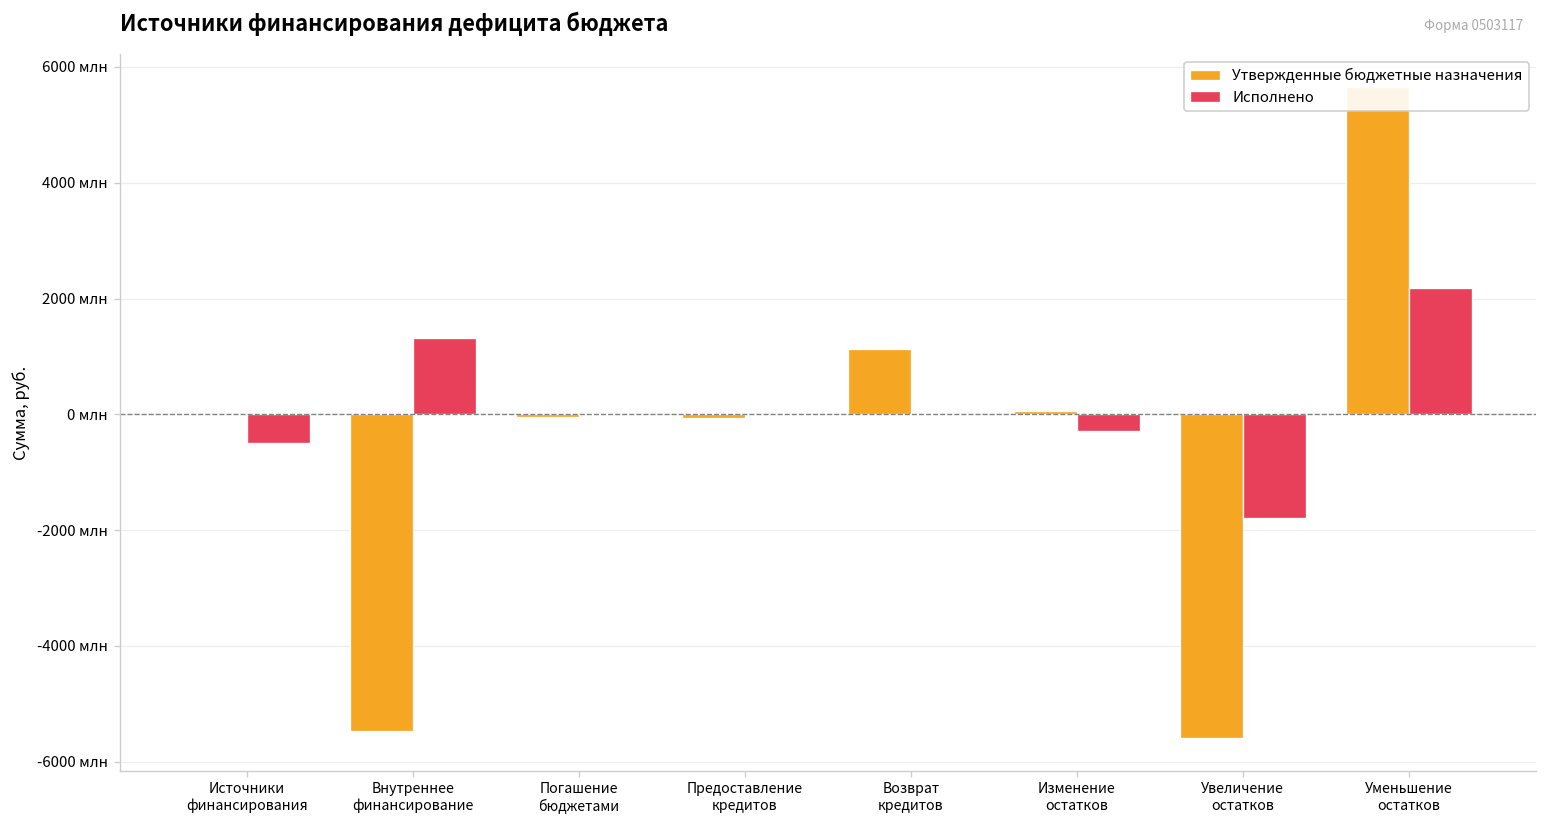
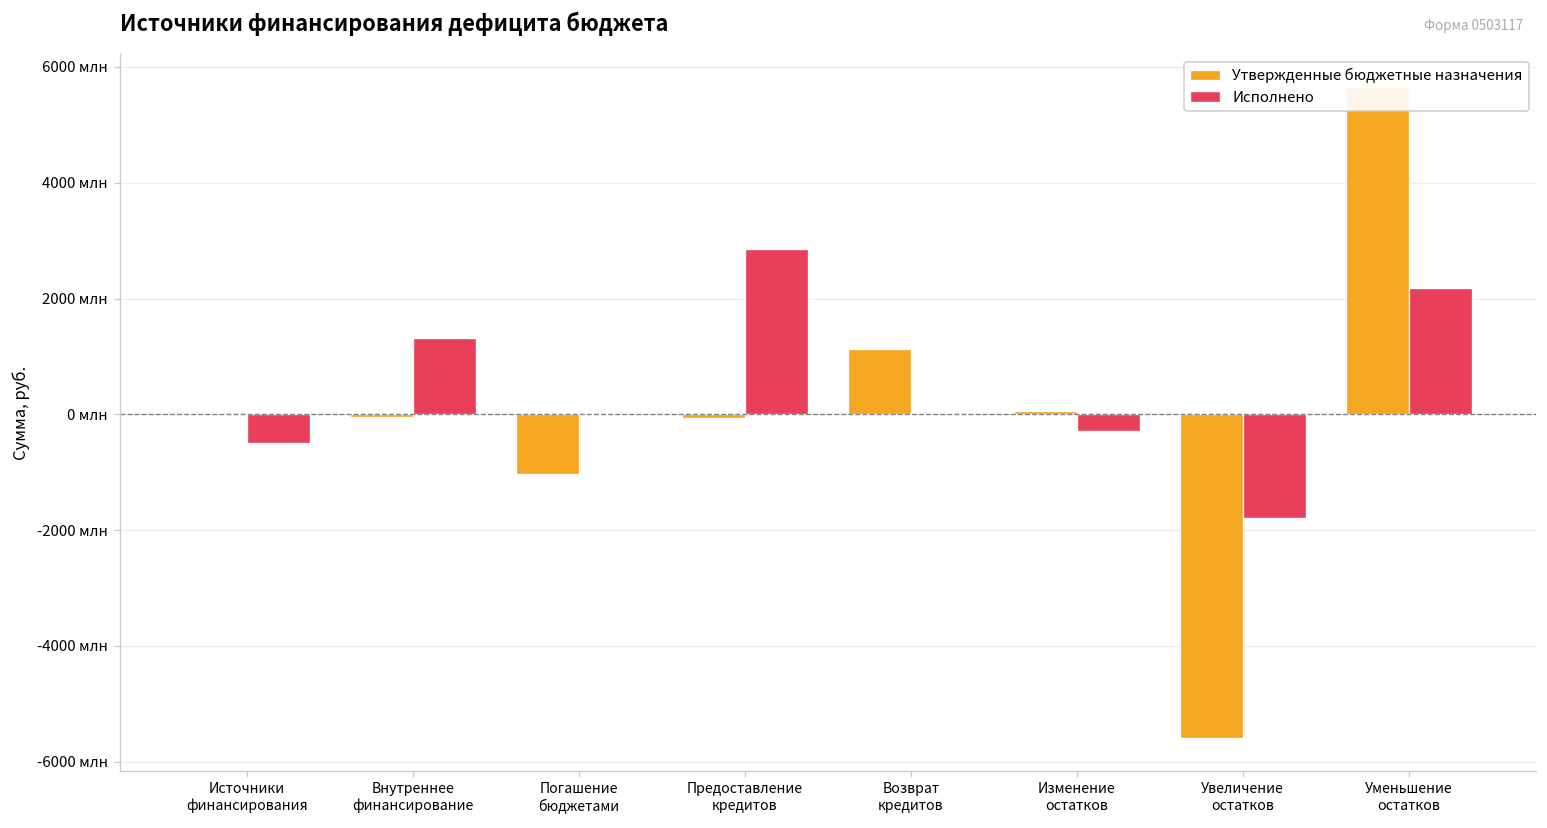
  {
    "Утвержденные бюджетные назначения": {
-     "Внутреннее финансирование": "-5500 млн",
-     "Погашение бюджетами": "-100 млн",
+     "Внутреннее финансирование": "-100 млн",
+     "Погашение бюджетами": "-1000 млн",
      "Предоставление кредитов": "-100 млн",
      "Возврат кредитов": "1100 млн",
      "Изменение остатков": "100 млн",
      "Увеличение остатков": "-5600 млн"
    },
    "Исполнено": {
      "Источники финансирования": "-500 млн",
      "Внутреннее финансирование": "1300 млн",
      "Погашение бюджетами": "0 млн",
-     "Предоставление кредитов": "0 млн",
+     "Предоставление кредитов": "2800 млн",
      "Возврат кредитов": "0 млн",
      "Изменение остатков": "-300 млн",
      "Увеличение остатков": "-1800 млн",
      "Уменьшение остатков": "2200 млн"
    }
  }
